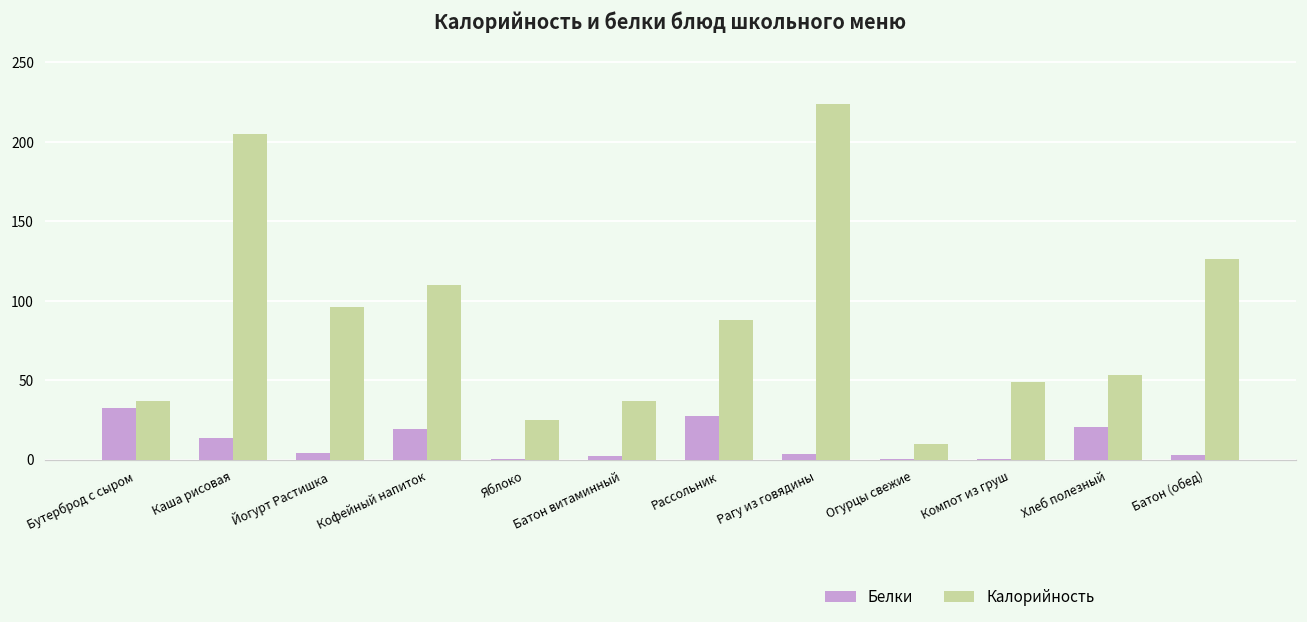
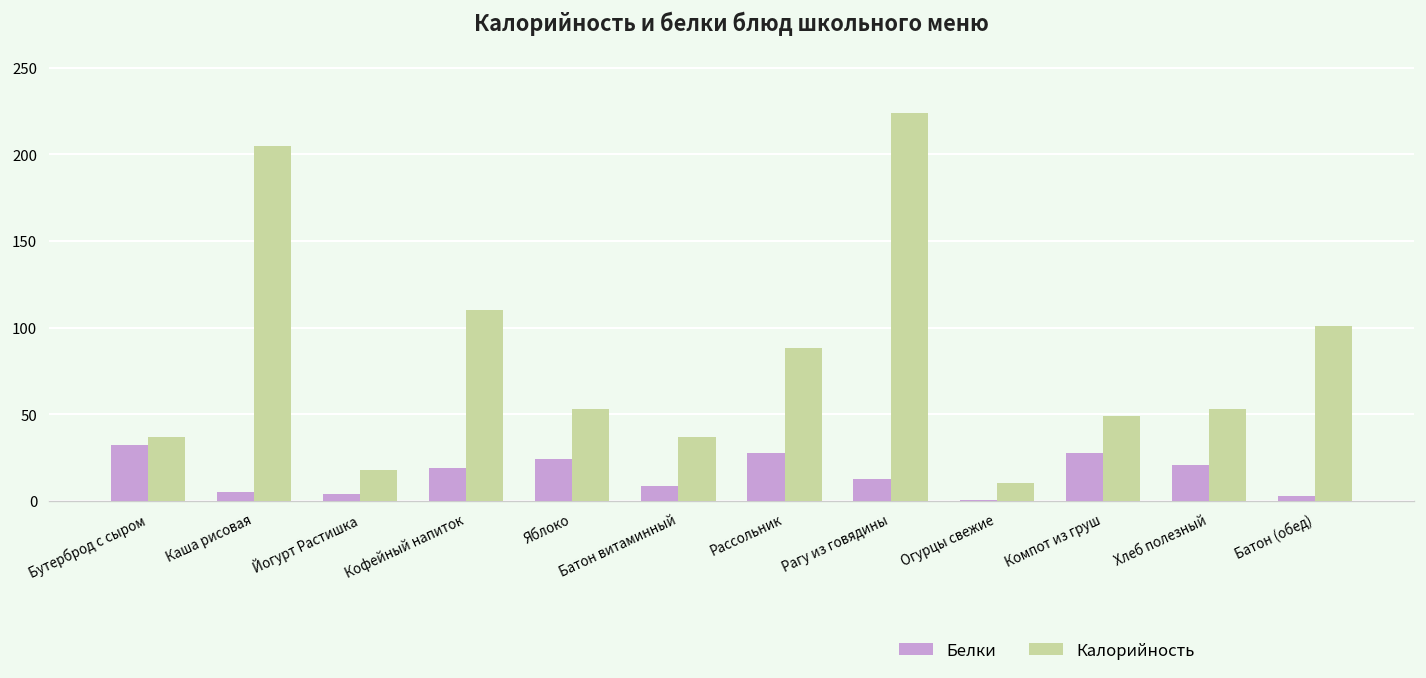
  {
    "Белки": {
      "Бутерброд с сыром": 32,
-     "Каша рисовая": 14,
+     "Каша рисовая": 5,
      "Йогурт Растишка": 4,
      "Кофейный напиток": 19,
-     "Яблоко": 1,
-     "Батон витаминный": 2,
+     "Яблоко": 24,
+     "Батон витаминный": 9,
      "Рассольник": 27,
-     "Рагу из говядины": 3,
-     "Компот из груш": 0,
+     "Рагу из говядины": 13,
+     "Компот из груш": 28,
      "Хлеб полезный": 20,
      "Батон (обед)": 3
    },
    "Калорийность": {
      "Бутерброд с сыром": 37,
      "Каша рисовая": 205,
-     "Йогурт Растишка": 96,
+     "Йогурт Растишка": 18,
      "Кофейный напиток": 110,
-     "Яблоко": 25,
+     "Яблоко": 53,
      "Батон витаминный": 37,
      "Рассольник": 88,
      "Рагу из говядины": 224,
      "Огурцы свежие": 10,
      "Компот из груш": 49,
      "Хлеб полезный": 53,
-     "Батон (обед)": 126
+     "Батон (обед)": 101
    }
  }
